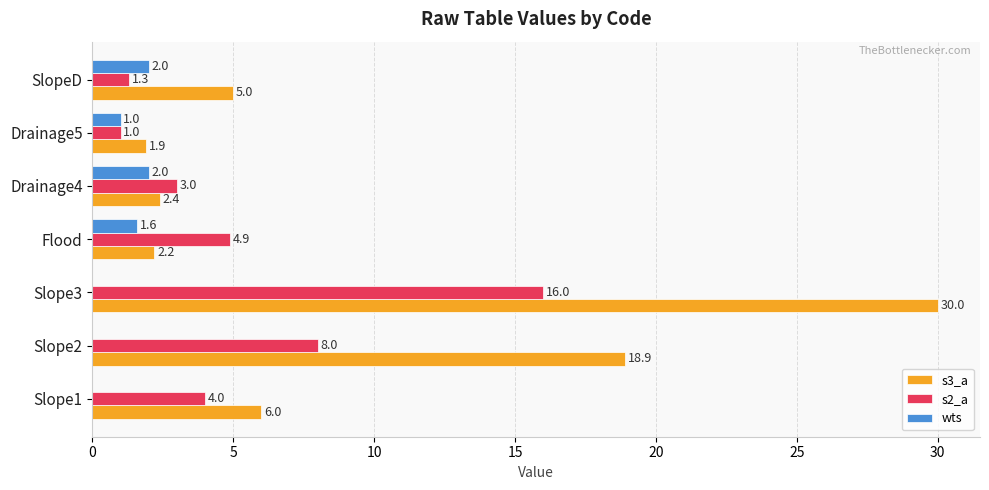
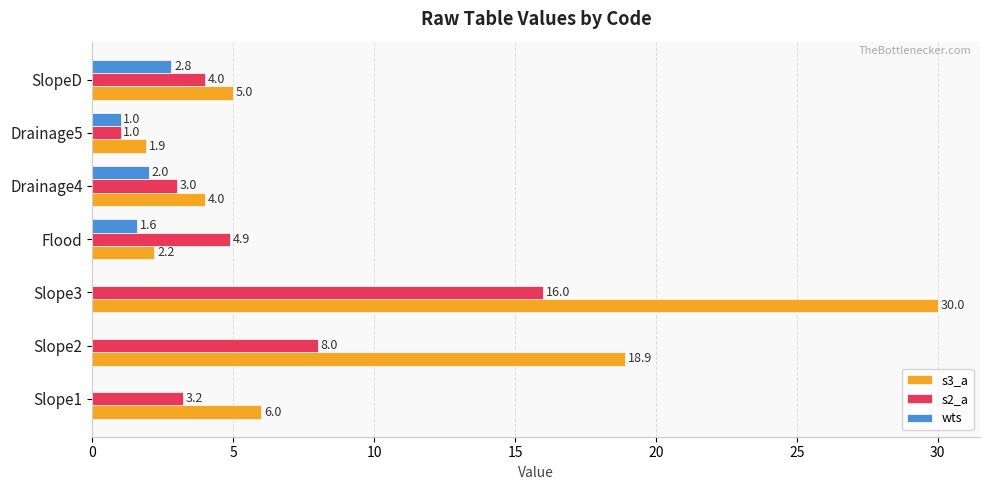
  {
    "s3_a": {
      "SlopeD": 5.0,
      "Drainage5": 1.9,
-     "Drainage4": 2.4,
+     "Drainage4": 4.0,
      "Flood": 2.2,
      "Slope3": 30.0,
      "Slope2": 18.9,
      "Slope1": 6.0
    },
    "s2_a": {
-     "SlopeD": 1.3,
+     "SlopeD": 4.0,
      "Drainage5": 1.0,
      "Drainage4": 3.0,
      "Flood": 4.9,
      "Slope3": 16.0,
      "Slope2": 8.0,
-     "Slope1": 4.0
+     "Slope1": 3.2
    },
    "wts": {
-     "SlopeD": 2.0,
+     "SlopeD": 2.8,
      "Drainage5": 1.0,
      "Drainage4": 2.0,
      "Flood": 1.6
    }
  }
